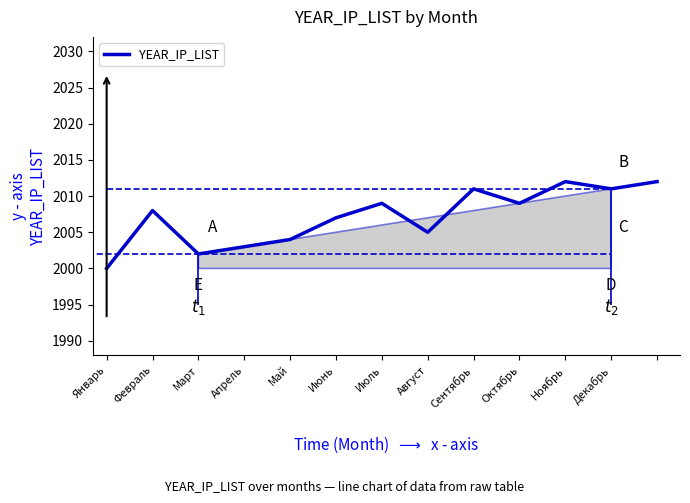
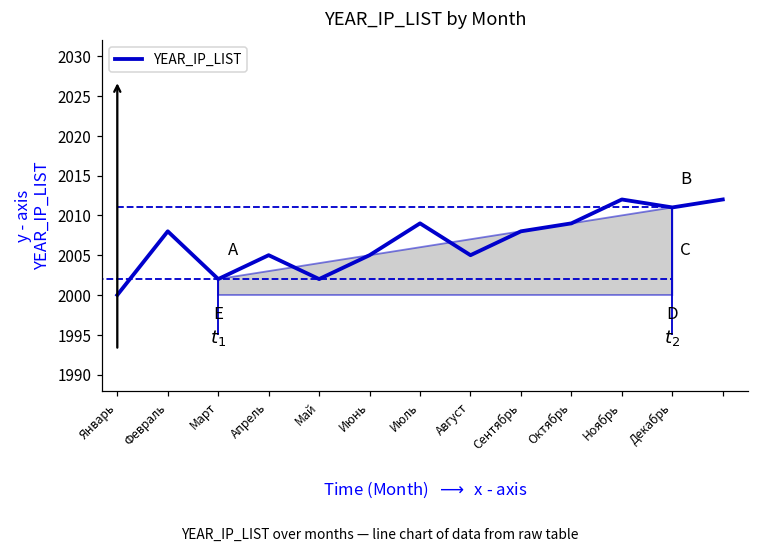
  {
    "Январь": 2000,
    "Февраль": 2008,
    "Март": 2002,
-   "Апрель": 2003,
-   "Май": 2004,
-   "Июнь": 2007,
+   "Апрель": 2005,
+   "Май": 2002,
+   "Июнь": 2005,
    "Июль": 2009,
    "Август": 2005,
-   "Сентябрь": 2011,
+   "Сентябрь": 2008,
    "Октябрь": 2009,
    "Ноябрь": 2012,
    "Декабрь": 2011
  }
